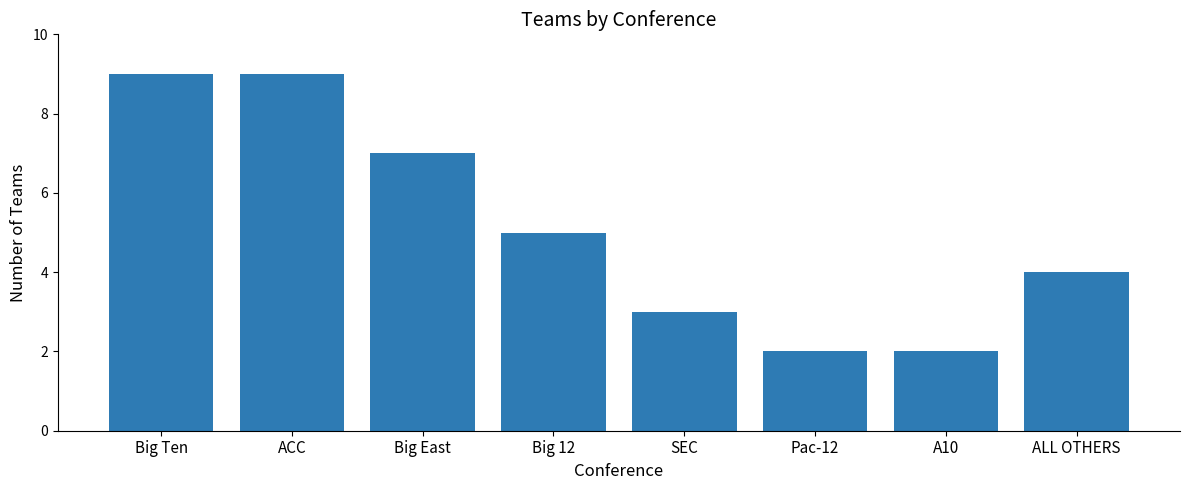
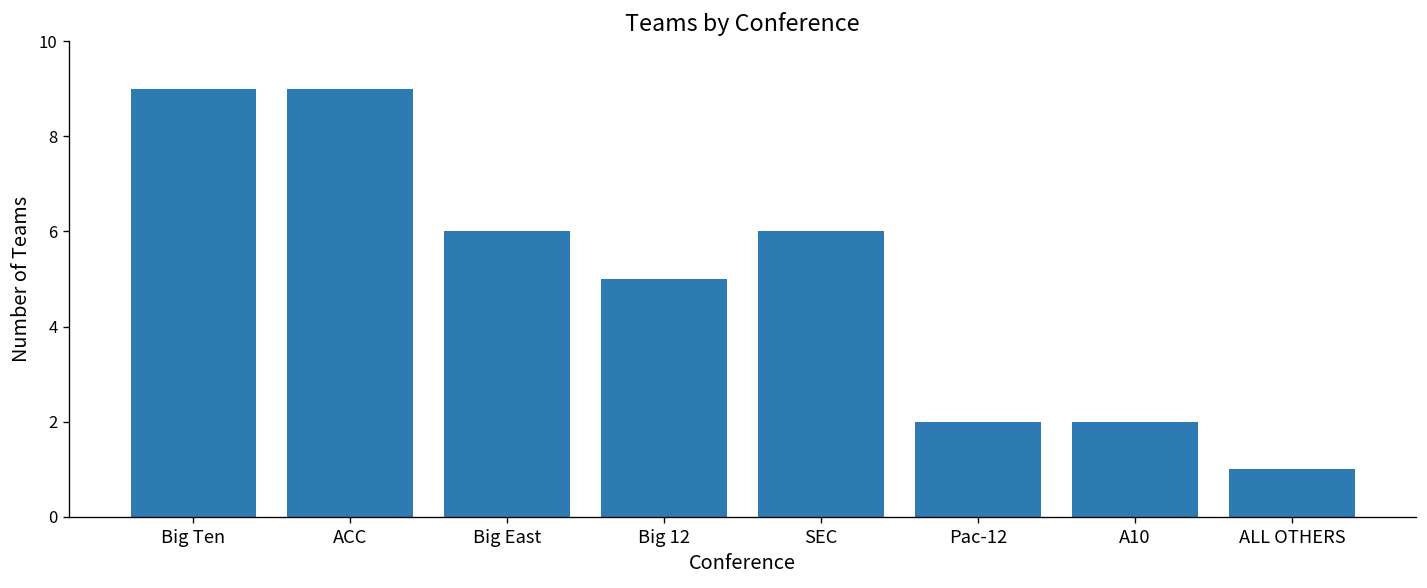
  {
    "Big Ten": 9,
    "ACC": 9,
-   "Big East": 7,
+   "Big East": 6,
    "Big 12": 5,
-   "SEC": 3,
+   "SEC": 6,
    "Pac-12": 2,
    "A10": 2,
-   "ALL OTHERS": 4
+   "ALL OTHERS": 1
  }
